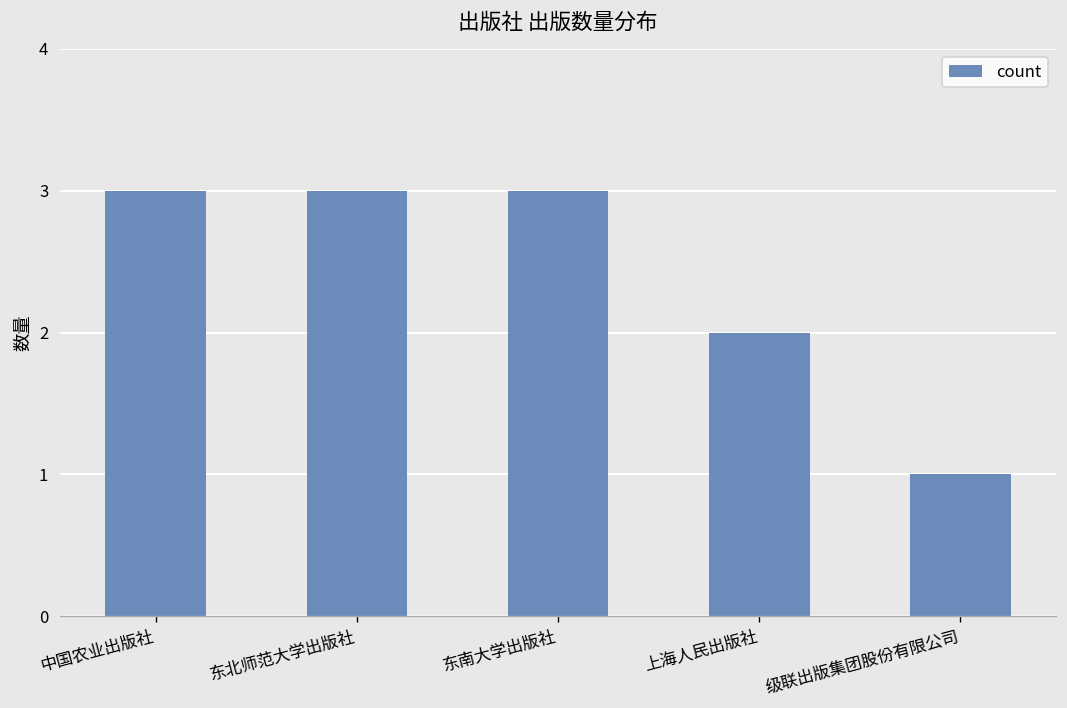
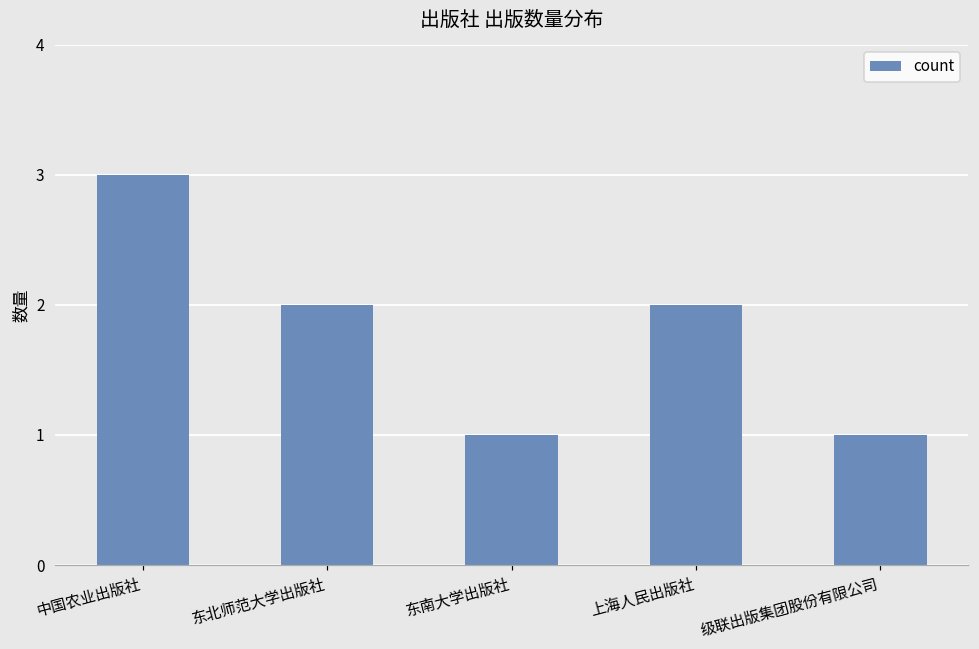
  {
    "中国农业出版社": 3,
-   "东北师范大学出版社": 3,
-   "东南大学出版社": 3,
+   "东北师范大学出版社": 2,
+   "东南大学出版社": 1,
    "上海人民出版社": 2,
    "级联出版集团股份有限公司": 1
  }
